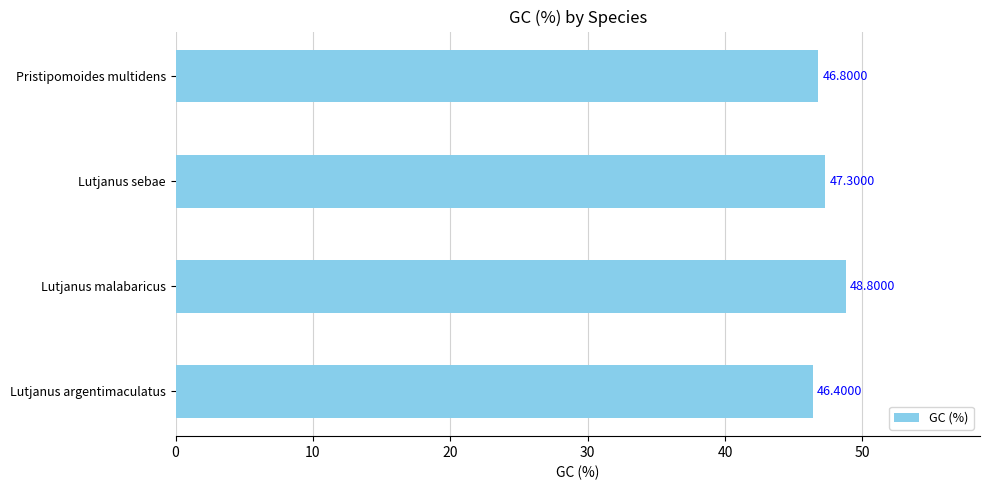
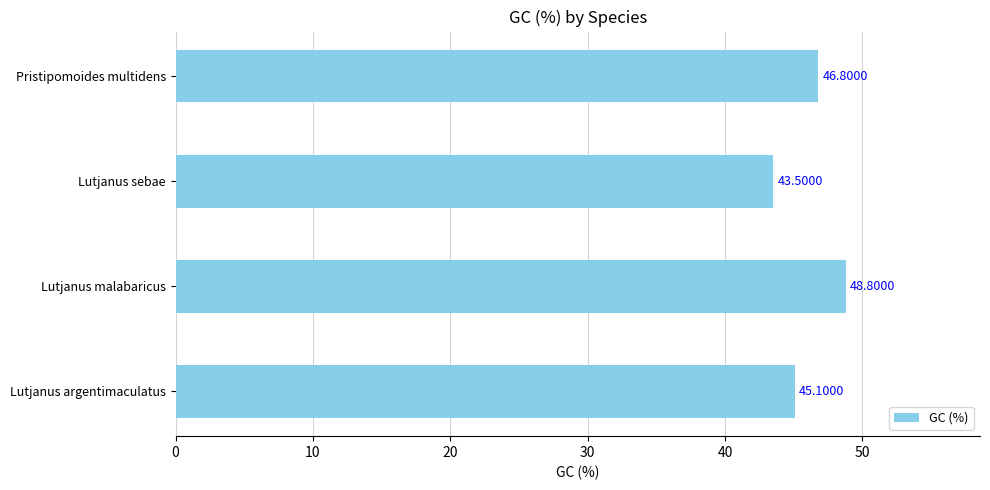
  {
    "Pristipomoides multidens": 46.8000,
-   "Lutjanus sebae": 47.3000,
+   "Lutjanus sebae": 43.5000,
    "Lutjanus malabaricus": 48.8000,
-   "Lutjanus argentimaculatus": 46.4000
+   "Lutjanus argentimaculatus": 45.1000
  }
